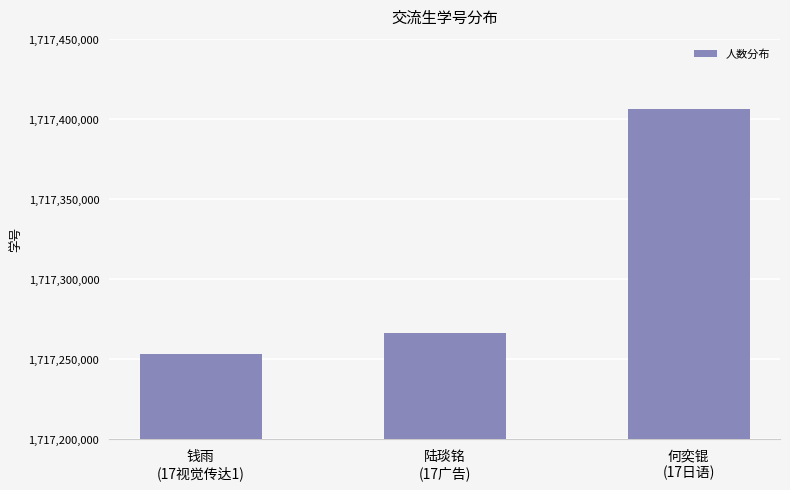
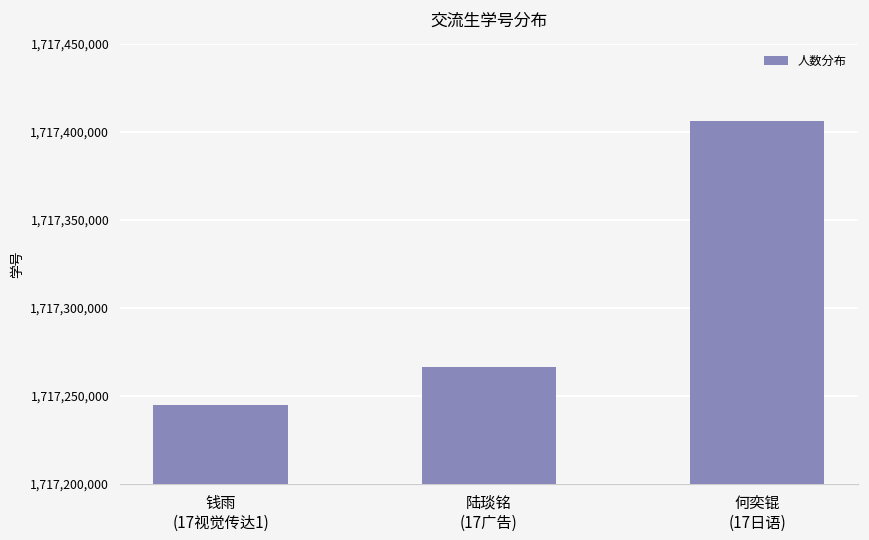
  {
-   "钱雨 (17视觉传达1)": "1,717,253,000",
+   "钱雨 (17视觉传达1)": "1,717,245,000",
    "陆琰铭 (17广告)": "1,717,266,000",
    "何奕锟 (17日语)": "1,717,406,000"
  }
